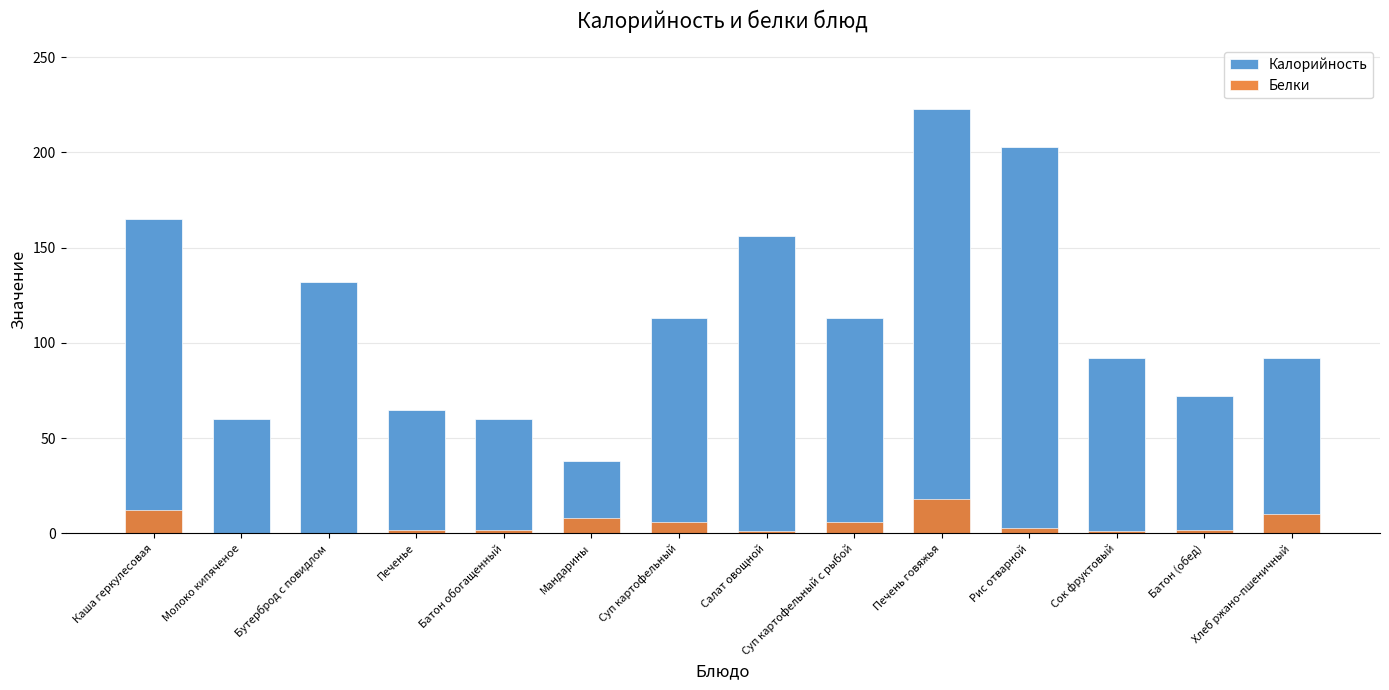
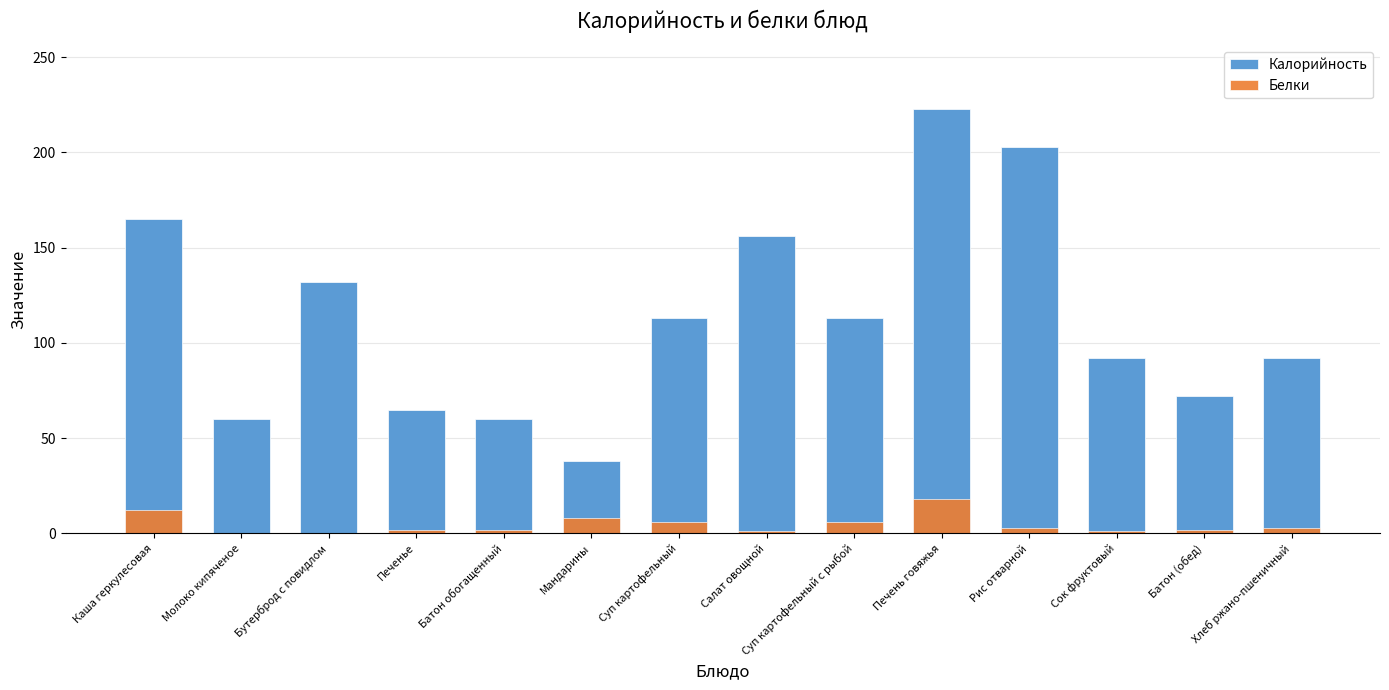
  {
    "Калорийность": {
      "Каша геркулесовая": 165,
      "Молоко кипяченое": 60,
      "Бутерброд с повидлом": 132,
      "Печенье": 65,
      "Батон обогащенный": 60,
      "Мандарины": 38,
      "Суп картофельный": 113,
      "Салат овощной": 156,
      "Суп картофельный с рыбой": 113,
      "Печень говяжья": 223,
      "Рис отварной": 203,
      "Сок фруктовый": 92,
      "Батон (обед)": 72,
      "Хлеб ржано-пшеничный": 92
    },
    "Белки": {
      "Молоко кипяченое": 0,
      "Бутерброд с повидлом": 0,
-     "Хлеб ржано-пшеничный": 10
+     "Хлеб ржано-пшеничный": 3
    }
  }
